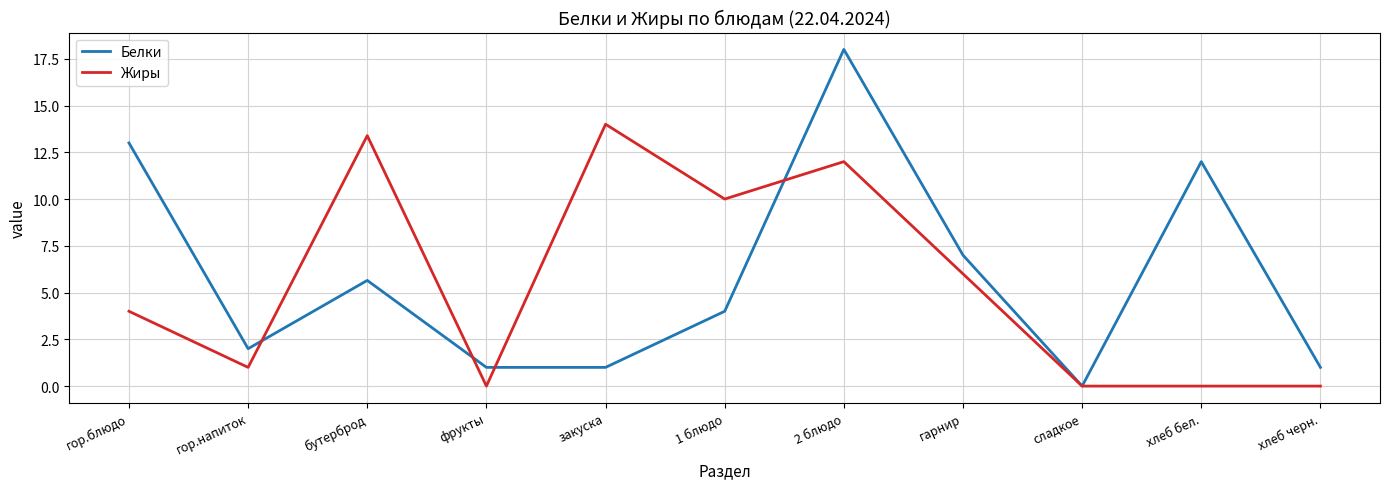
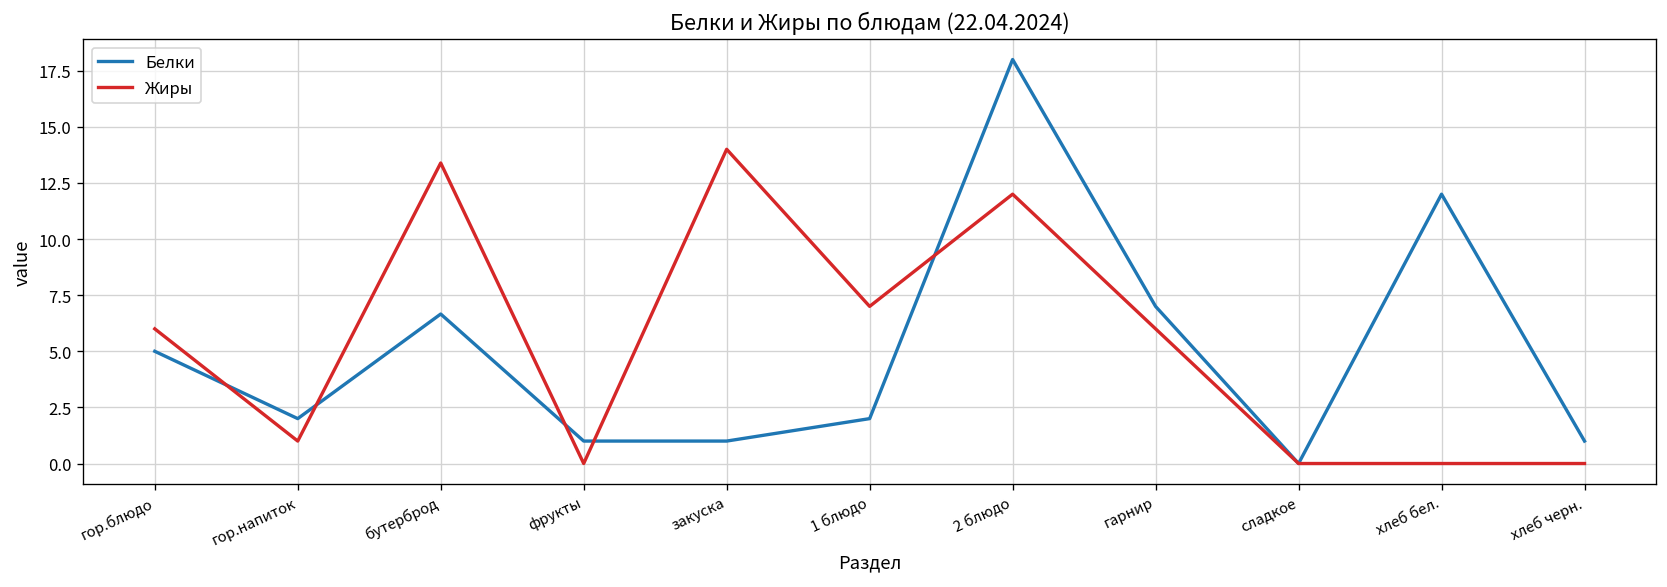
  {
    "Белки": {
-     "гор.блюдо": 13,
+     "гор.блюдо": 5,
      "гор.напиток": 2.0,
-     "бутерброд": 5.7,
+     "бутерброд": 6.7,
      "фрукты": 1.0,
      "закуска": 1.0,
-     "1 блюдо": 4,
+     "1 блюдо": 2,
      "2 блюдо": 18.0,
      "гарнир": 7.0,
      "хлеб бел.": 12.0,
      "хлеб черн.": 1.0
    },
    "Жиры": {
-     "гор.блюдо": 4,
+     "гор.блюдо": 6,
      "гор.напиток": 1,
      "бутерброд": 13.4,
      "фрукты": 0,
      "закуска": 14,
-     "1 блюдо": 10,
+     "1 блюдо": 7,
      "2 блюдо": 12,
      "гарнир": 6,
      "хлеб бел.": 0,
      "хлеб черн.": 0
    }
  }
